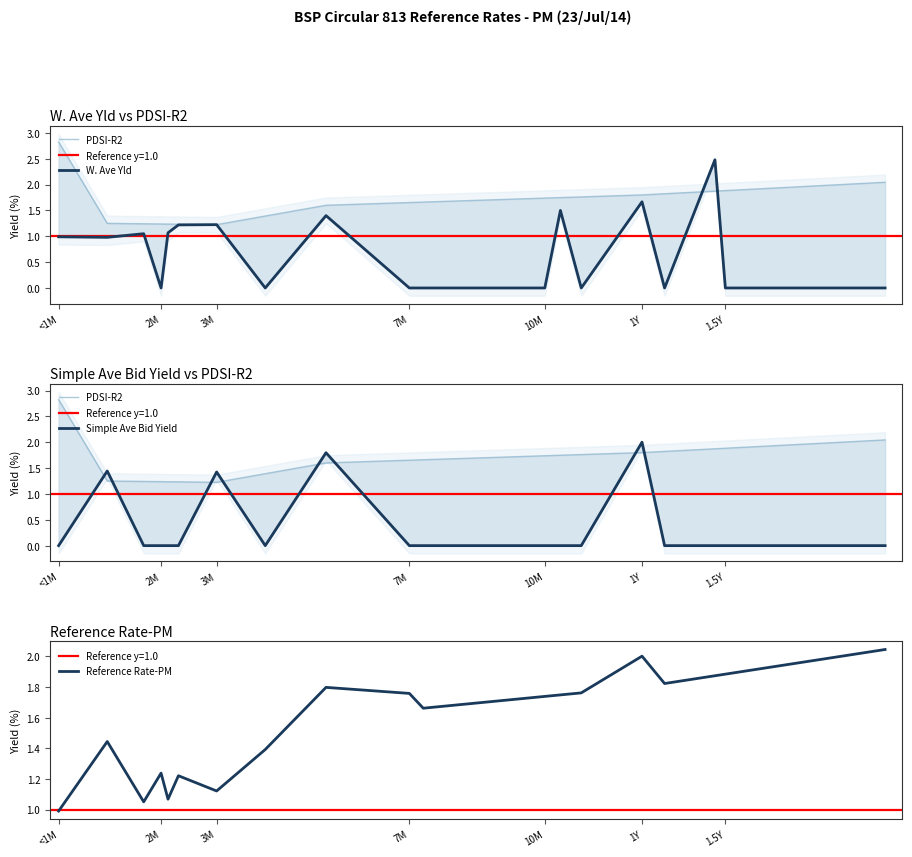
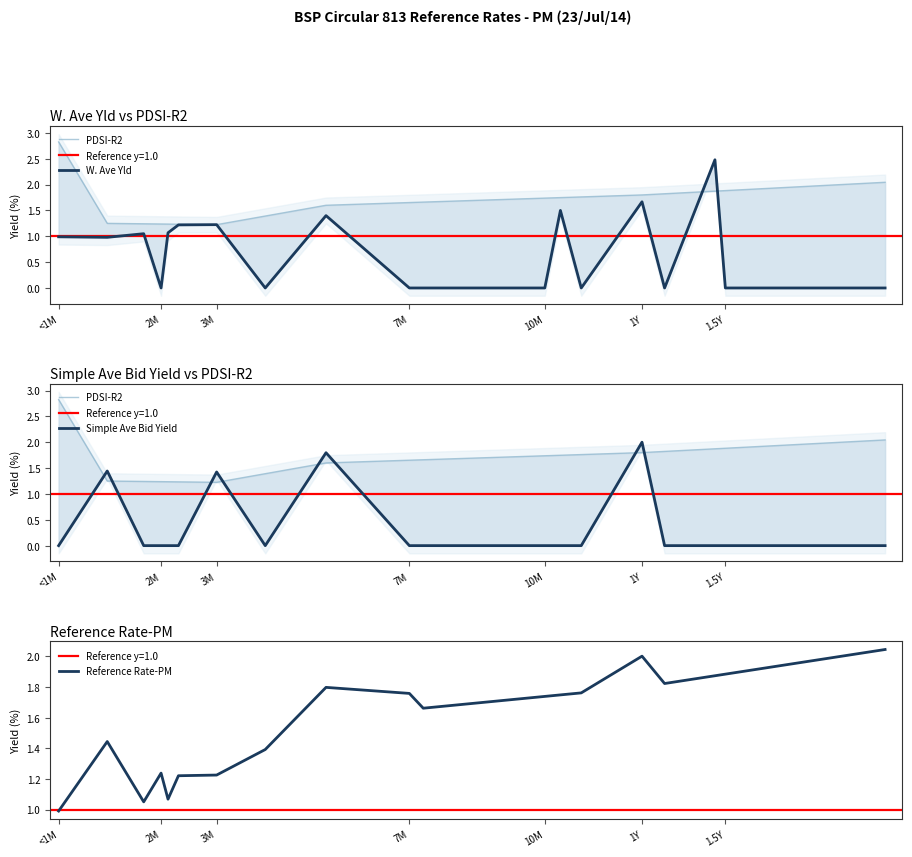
  {
    "W. Ave Yld vs PDSI-R2": {
      "W. Ave Yld": {
        "<1M": 1.0,
        "2M": 0.0,
        "7M": 0.0,
        "10M": 0.0,
        "1Y": 1.7,
        "1.5Y": 0.0
      }
    },
    "Simple Ave Bid Yield vs PDSI-R2": {
      "Simple Ave Bid Yield": {
        "<1M": 0.0,
        "2M": 0.0,
        "7M": 0.0,
        "10M": 0.0,
        "1.5Y": 0.0
      }
    },
    "Reference Rate-PM": {
      "<1M": 0.99,
      "2M": 1.24,
-     "3M": 1.12,
+     "3M": 1.23,
      "7M": 1.76,
      "10M": 1.74,
      "1Y": 2.00,
      "1.5Y": 1.88
    }
  }
